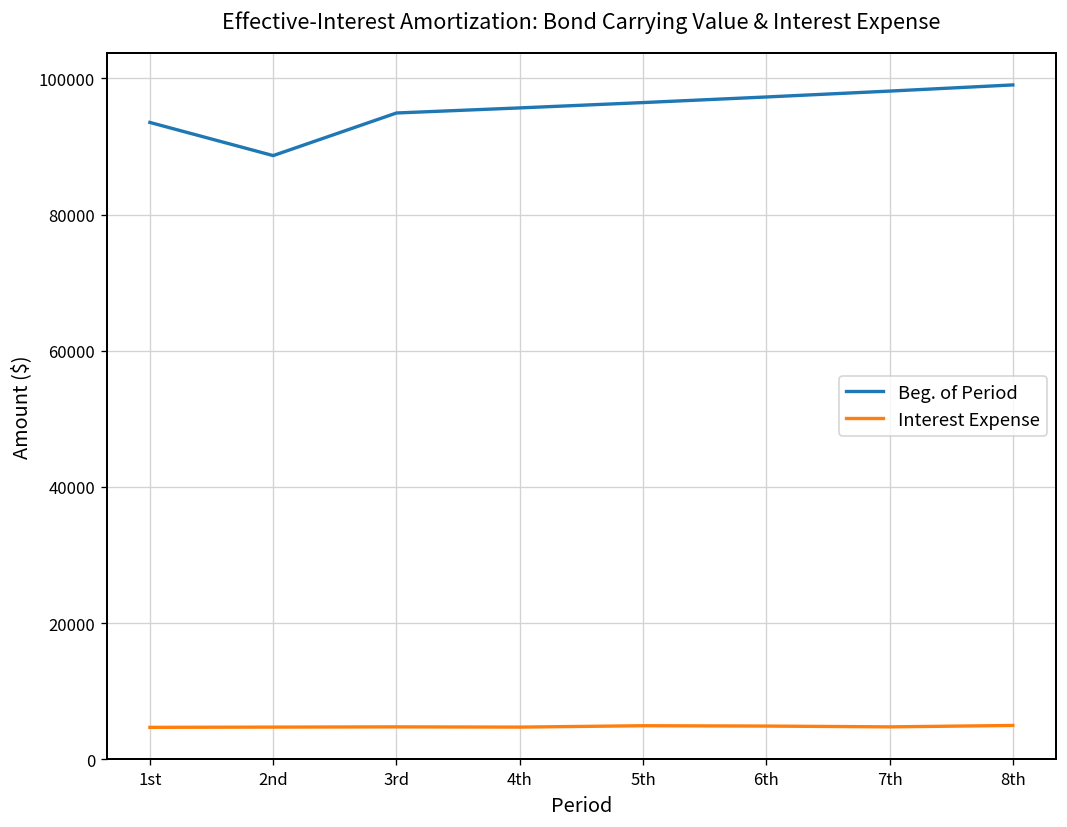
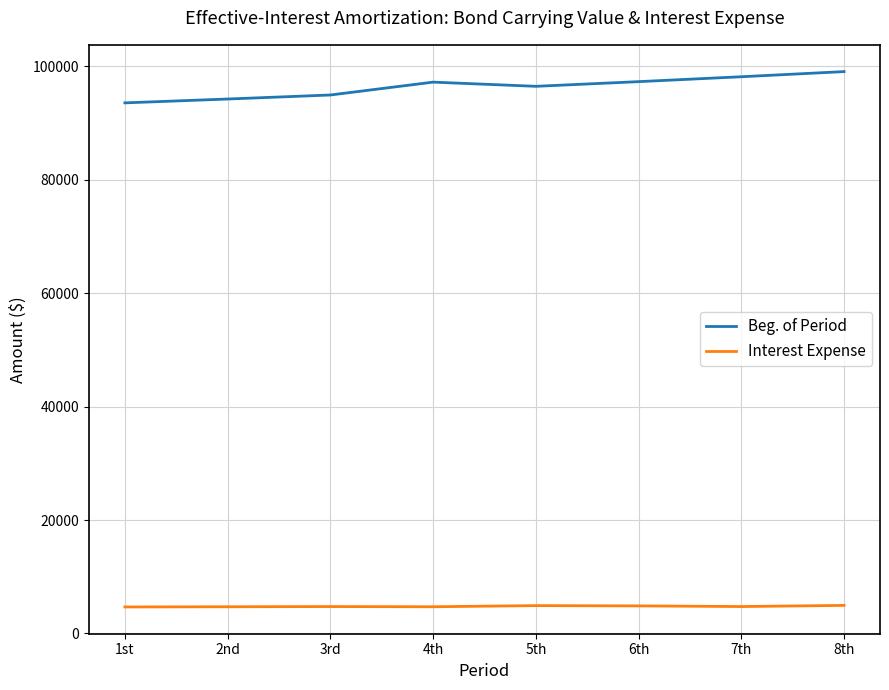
  {
    "Beg. of Period": {
      "1st": 94000,
-     "2nd": 89000,
+     "2nd": 94000,
      "3rd": 95000,
-     "4th": 96000,
+     "4th": 97000,
      "5th": 96000,
      "6th": 97000,
      "7th": 98000,
      "8th": 99000
    },
    "Interest Expense": {
      "1st": 5000,
      "2nd": 5000,
      "3rd": 5000,
      "4th": 5000,
      "5th": 5000,
      "6th": 5000,
      "7th": 5000,
      "8th": 5000
    }
  }
